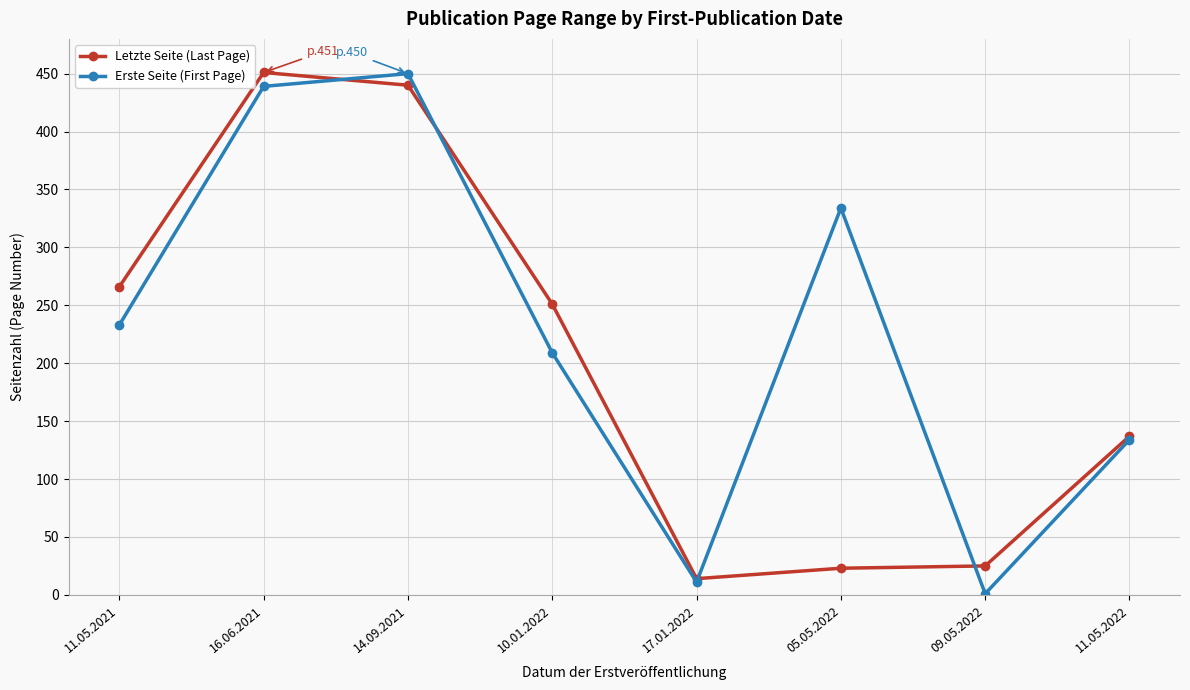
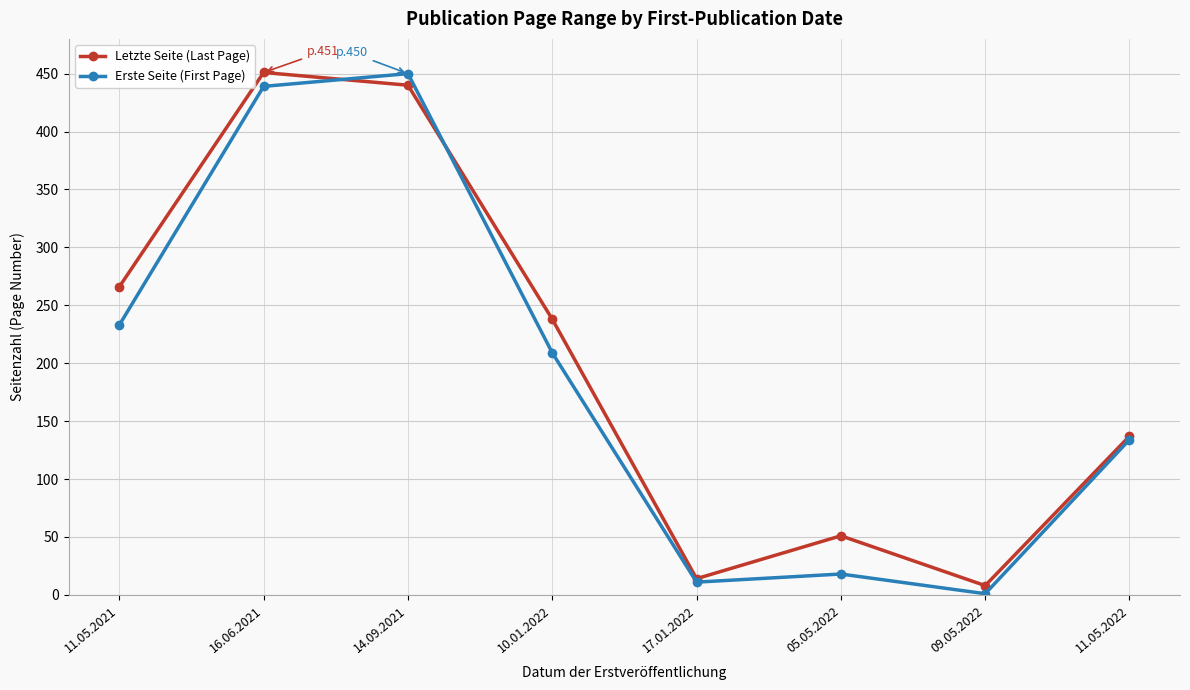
  {
    "Letzte Seite (Last Page)": {
      "11.05.2021": 266,
      "14.09.2021": 440,
-     "10.01.2022": 251,
+     "10.01.2022": 238,
      "17.01.2022": 14,
-     "05.05.2022": 23,
-     "09.05.2022": 25,
+     "05.05.2022": 51,
+     "09.05.2022": 8,
      "11.05.2022": 137
    },
    "Erste Seite (First Page)": {
      "11.05.2021": 233,
      "16.06.2021": 439,
      "10.01.2022": 209,
      "17.01.2022": 11,
-     "05.05.2022": 334,
+     "05.05.2022": 18,
      "09.05.2022": 1,
      "11.05.2022": 134
    }
  }
